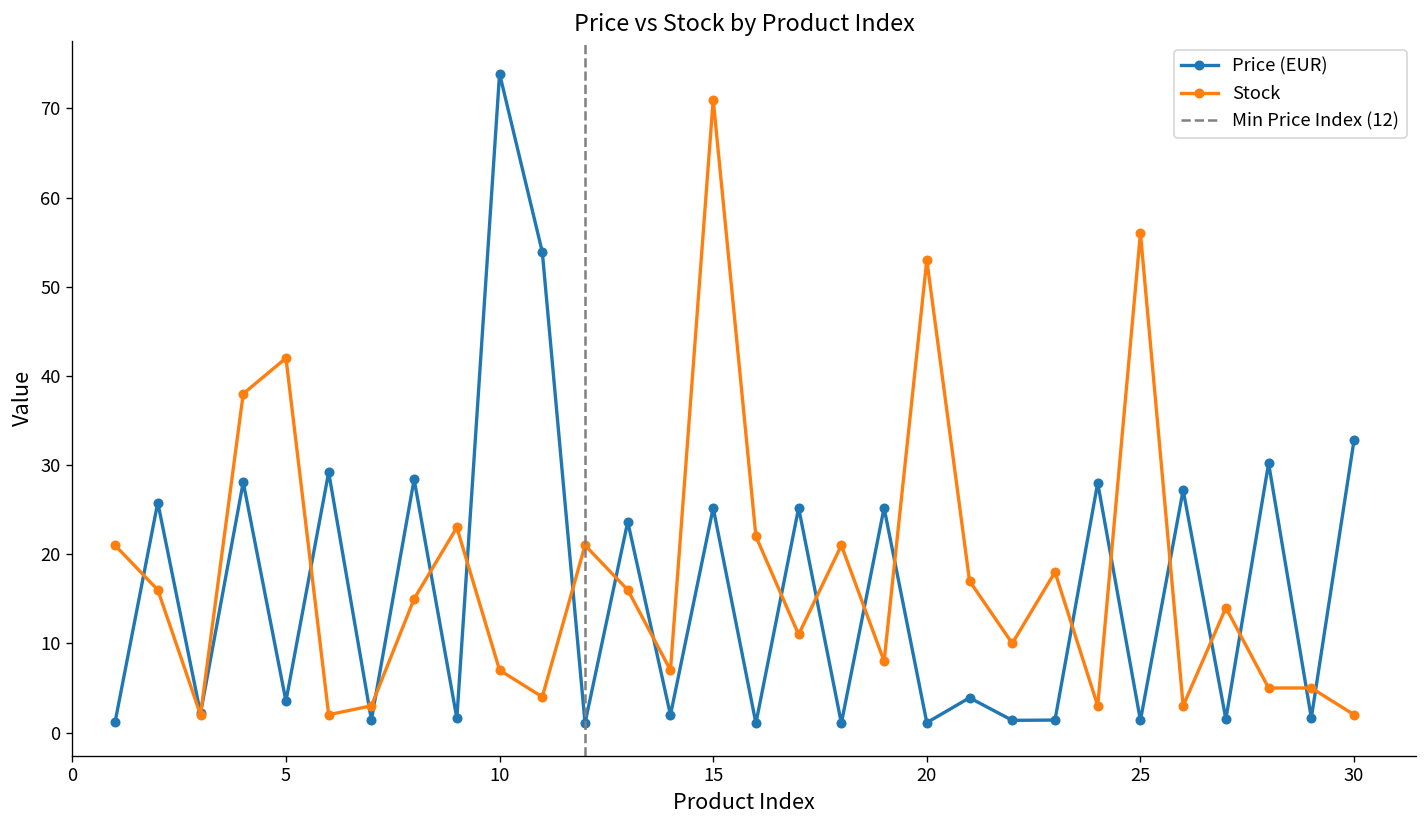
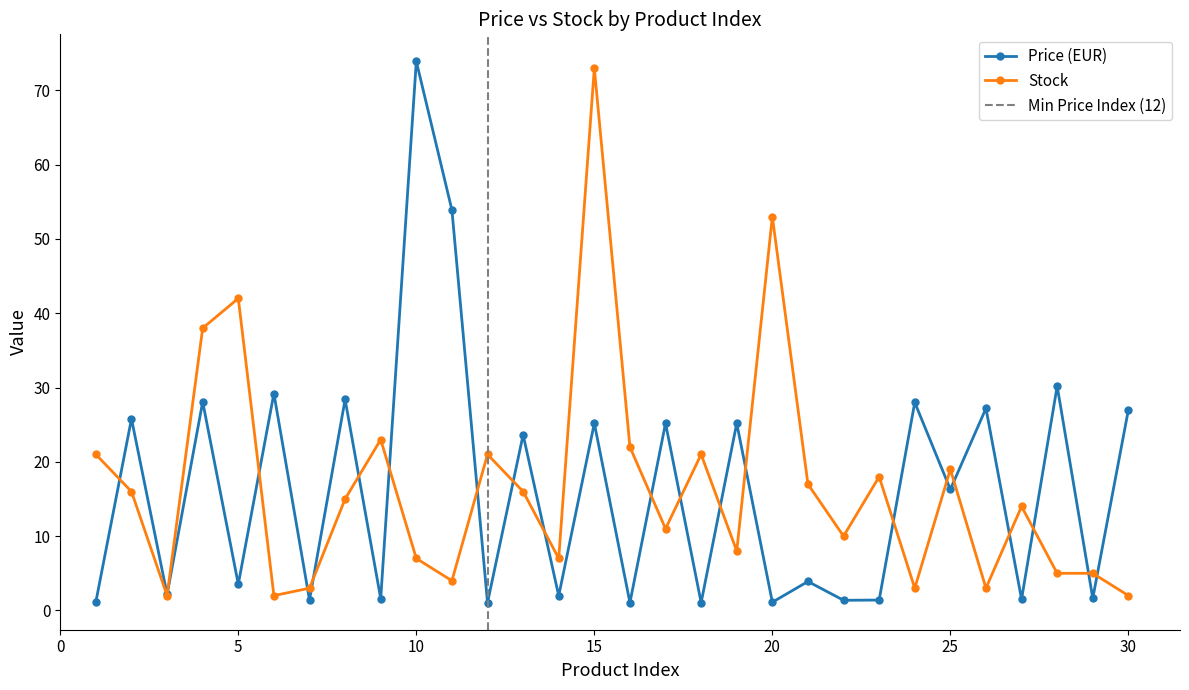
  {
    "Price (EUR)": {
      "5": 4,
      "10": 74,
      "15": 25,
      "20": 1,
-     "25": 1,
-     "30": 33
+     "25": 16,
+     "30": 27
    },
    "Stock": {
      "5": 42,
      "10": 7,
-     "15": 71,
+     "15": 73,
      "20": 53,
-     "25": 56,
+     "25": 19,
      "30": 2
    }
  }
